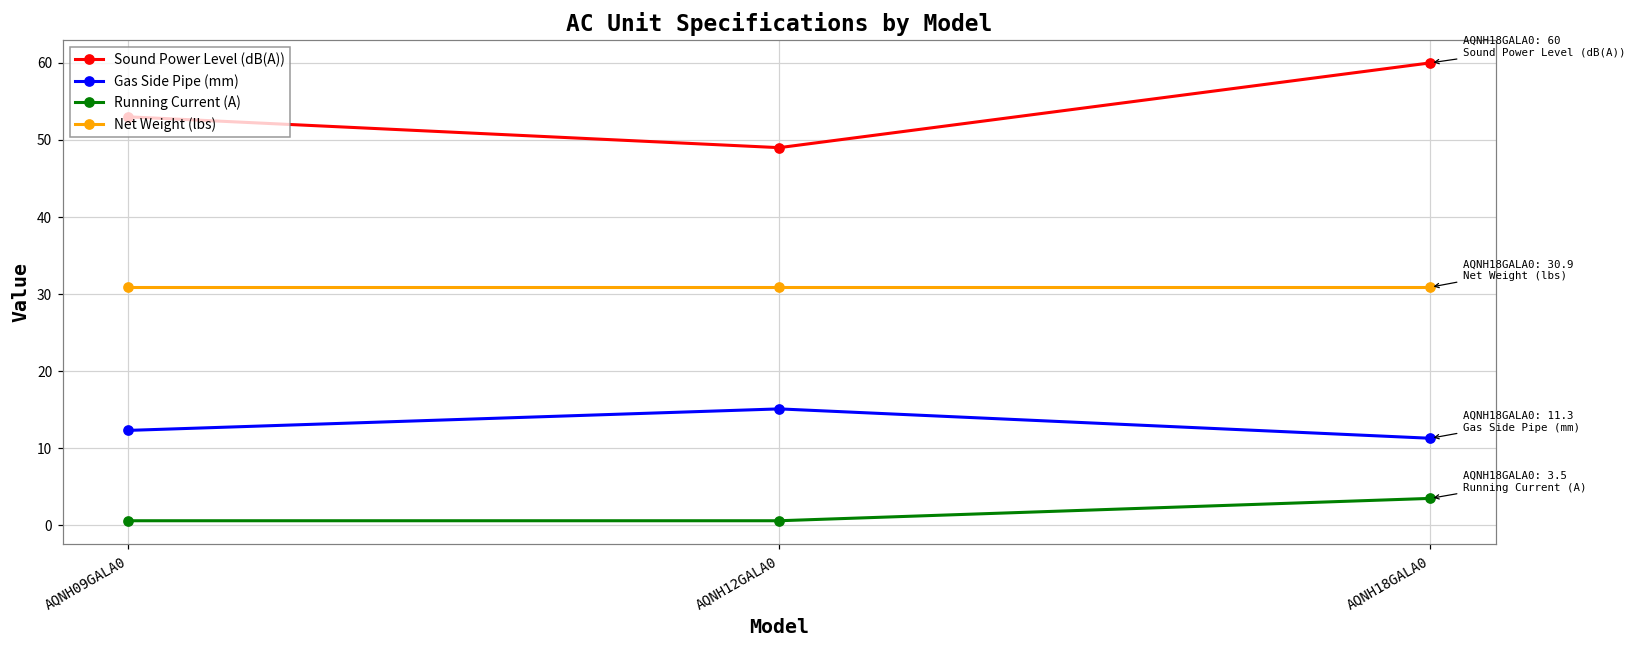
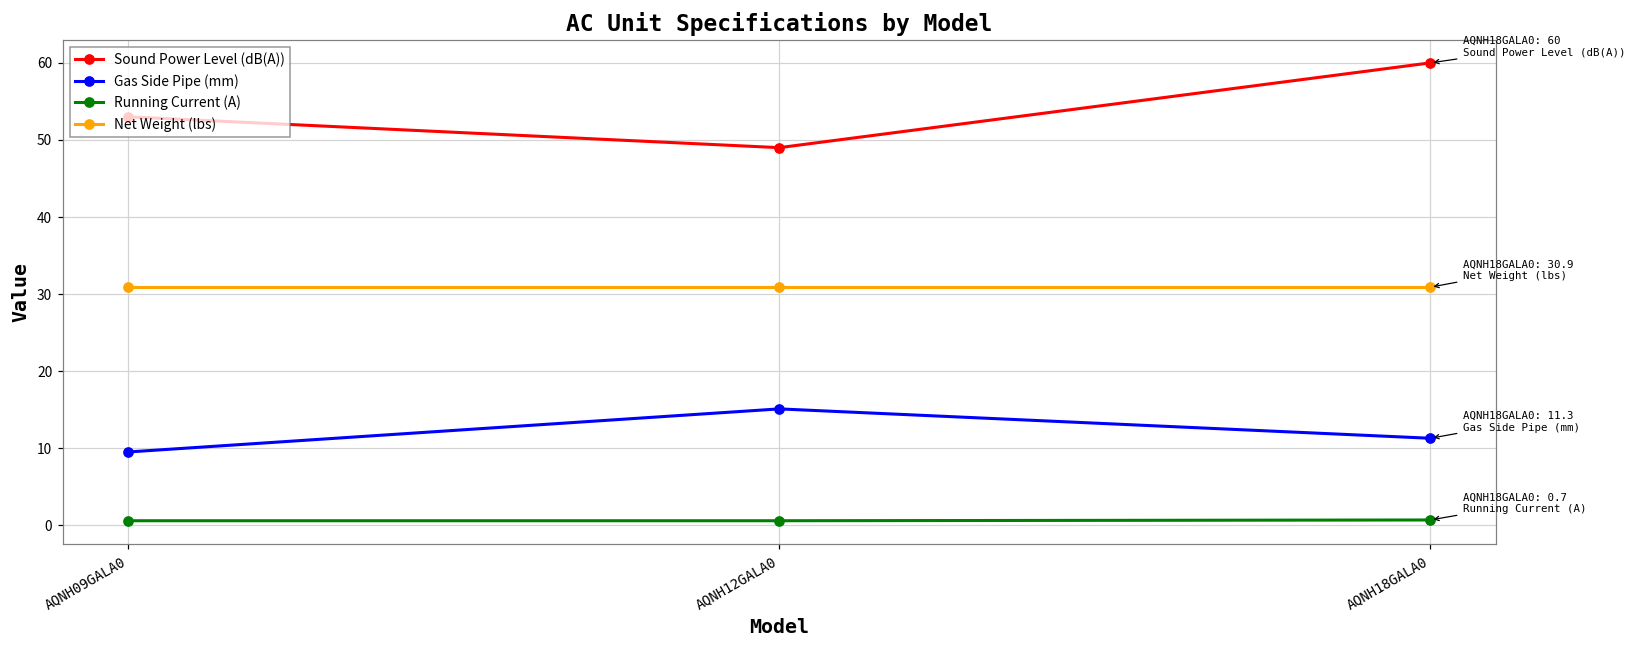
  {
    "Sound Power Level (dB(A))": {
      "AQNH18GALA0": 60
    },
    "Gas Side Pipe (mm)": {
-     "AQNH09GALA0": 12,
+     "AQNH09GALA0": 10,
      "AQNH12GALA0": 15
    },
    "Running Current (A)": {
-     "AQNH18GALA0": 3.5
+     "AQNH18GALA0": 0.7
    },
    "Net Weight (lbs)": {
      "AQNH18GALA0": 30.9
    }
  }
